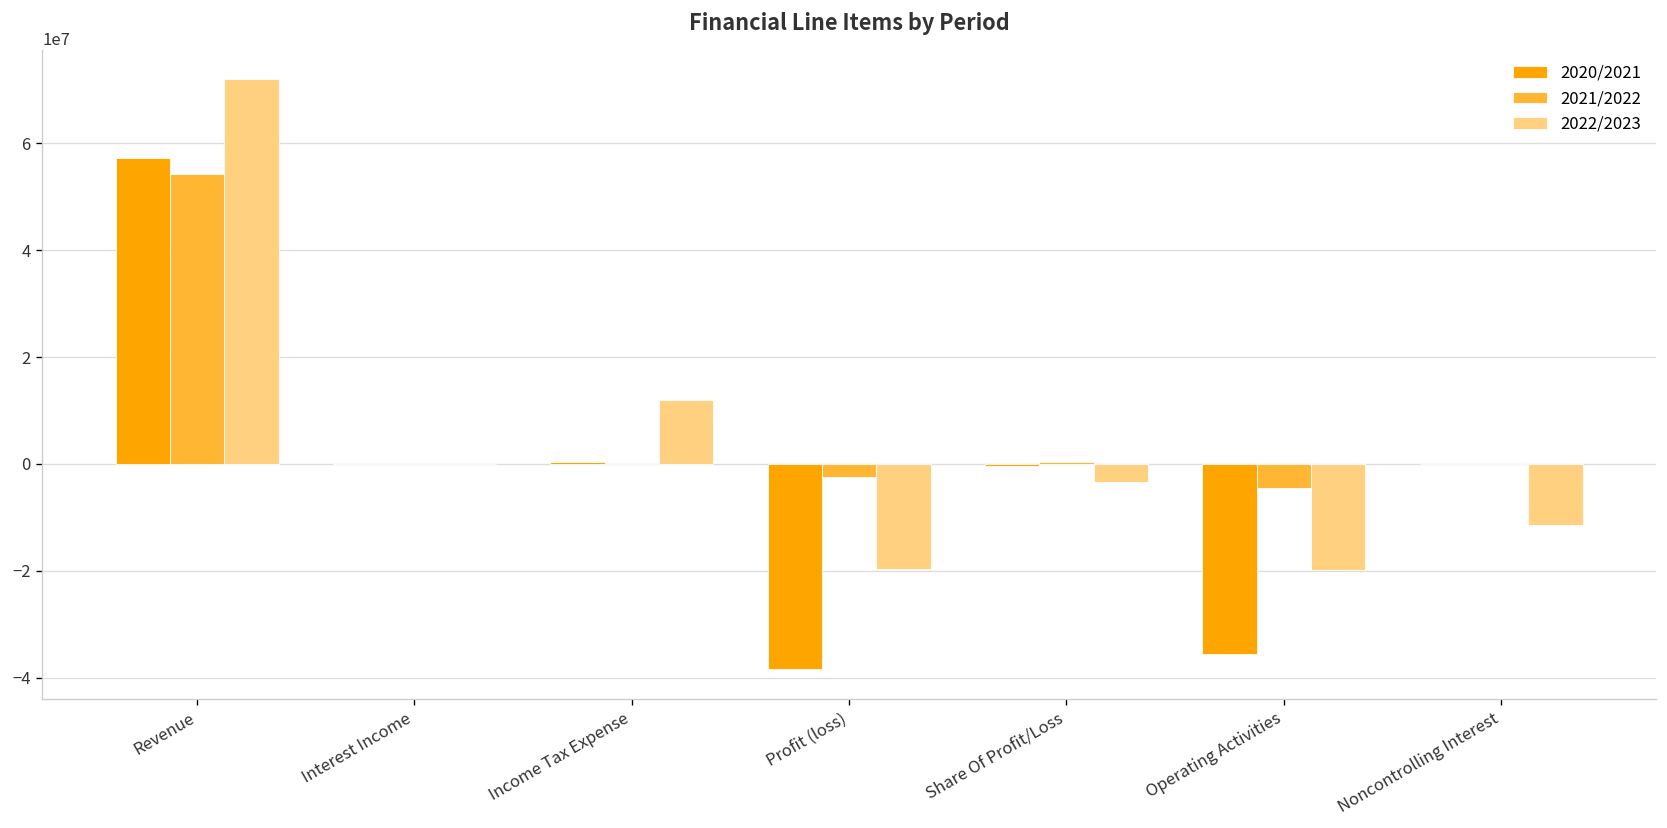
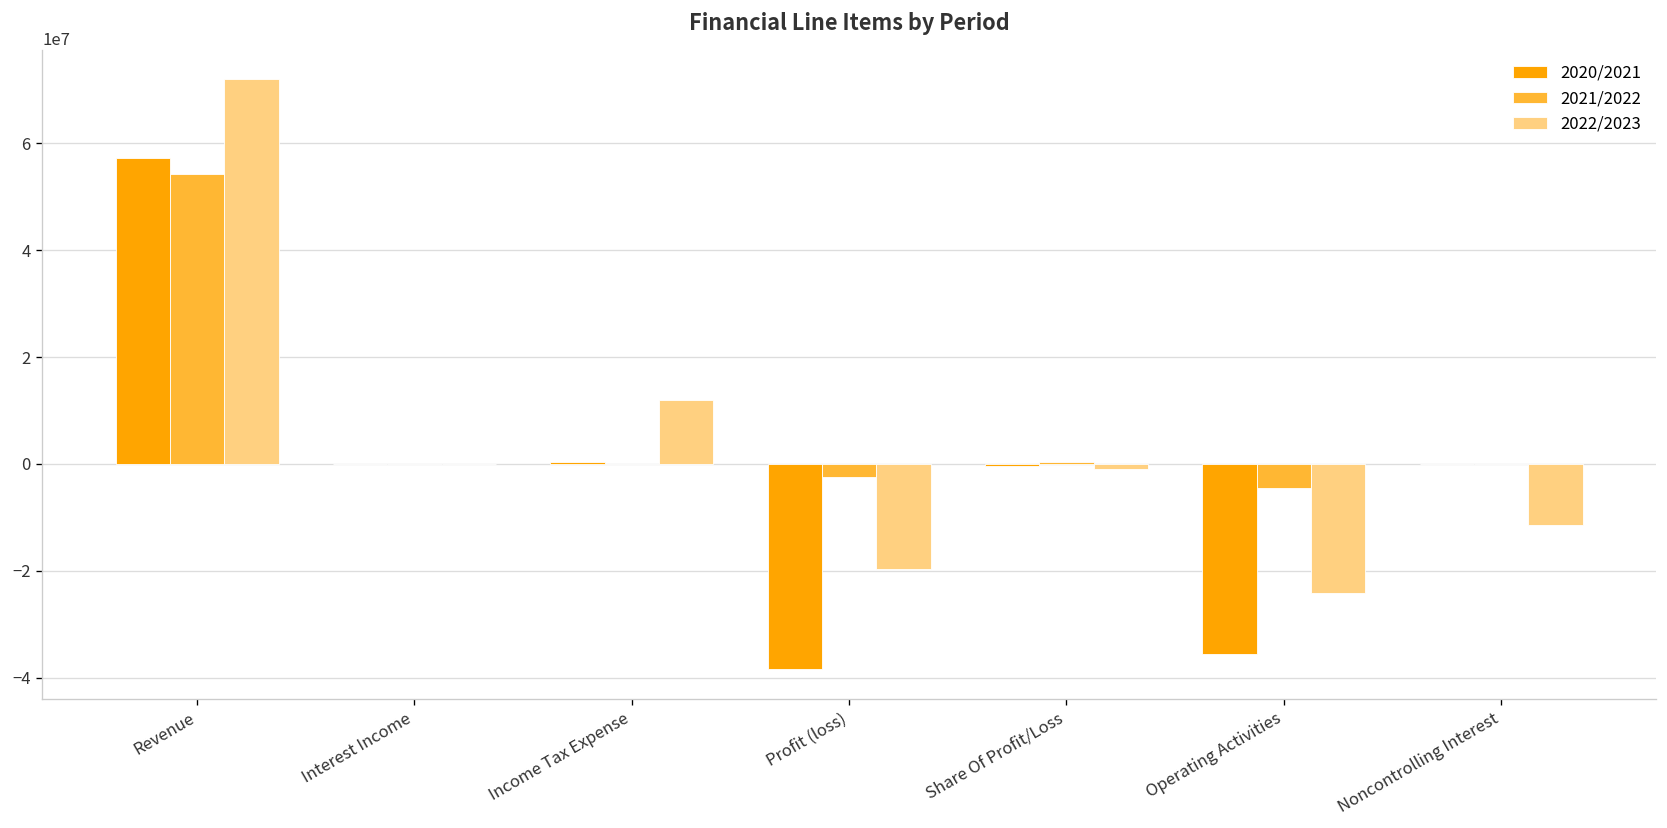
  {
    "2022/2023": {
      "Revenue": 72000000,
      "Income Tax Expense": 12000000,
      "Profit (loss)": -20000000,
-     "Share Of Profit/Loss": -3000000,
-     "Operating Activities": -20000000,
+     "Share Of Profit/Loss": -1000000,
+     "Operating Activities": -24000000,
      "Noncontrolling Interest": -11000000
    }
  }
